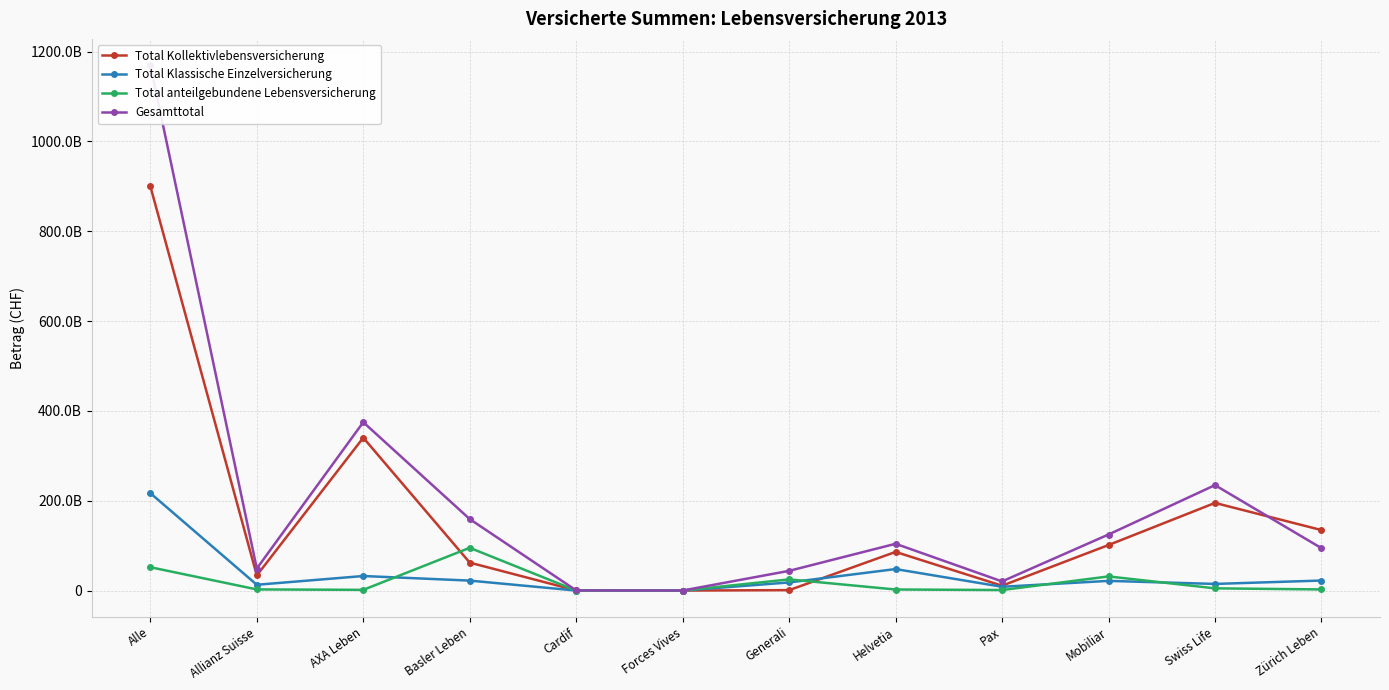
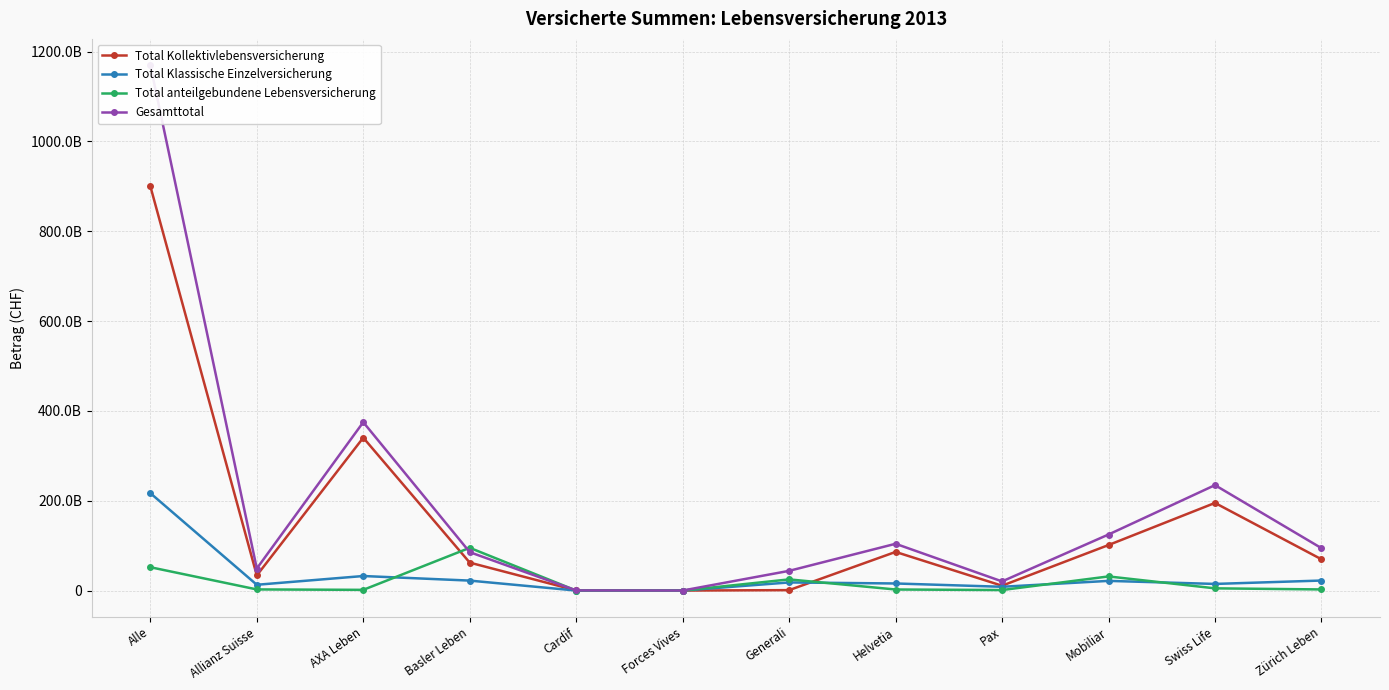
  {
    "Total Kollektivlebensversicherung": {
      "Alle": 900000000000,
      "Allianz Suisse": 30000000000,
      "AXA Leben": 340000000000,
      "Basler Leben": 60000000000,
      "Generali": 0,
      "Helvetia": 90000000000,
      "Mobiliar": 100000000000,
      "Swiss Life": 200000000000,
-     "Zürich Leben": 130000000000
+     "Zürich Leben": 70000000000
    },
    "Total Klassische Einzelversicherung": {
      "Alle": 220000000000,
      "Allianz Suisse": 10000000000,
      "AXA Leben": 30000000000,
      "Basler Leben": 20000000000,
      "Generali": 20000000000,
-     "Helvetia": 50000000000,
+     "Helvetia": 20000000000,
      "Mobiliar": 20000000000,
      "Swiss Life": 10000000000,
      "Zürich Leben": 20000000000
    },
    "Total anteilgebundene Lebensversicherung": {
      "Alle": 50000000000,
      "Allianz Suisse": 0,
      "AXA Leben": 0,
      "Basler Leben": 100000000000,
      "Generali": 20000000000,
      "Helvetia": 0,
      "Pax": 0,
      "Mobiliar": 30000000000,
      "Swiss Life": 0,
      "Zürich Leben": 0
    },
    "Gesamttotal": {
      "Allianz Suisse": 50000000000,
      "AXA Leben": 370000000000,
-     "Basler Leben": 160000000000,
+     "Basler Leben": 90000000000,
      "Generali": 40000000000,
      "Helvetia": 100000000000,
      "Pax": 20000000000,
      "Mobiliar": 120000000000,
      "Swiss Life": 230000000000,
      "Zürich Leben": 90000000000
    }
  }
